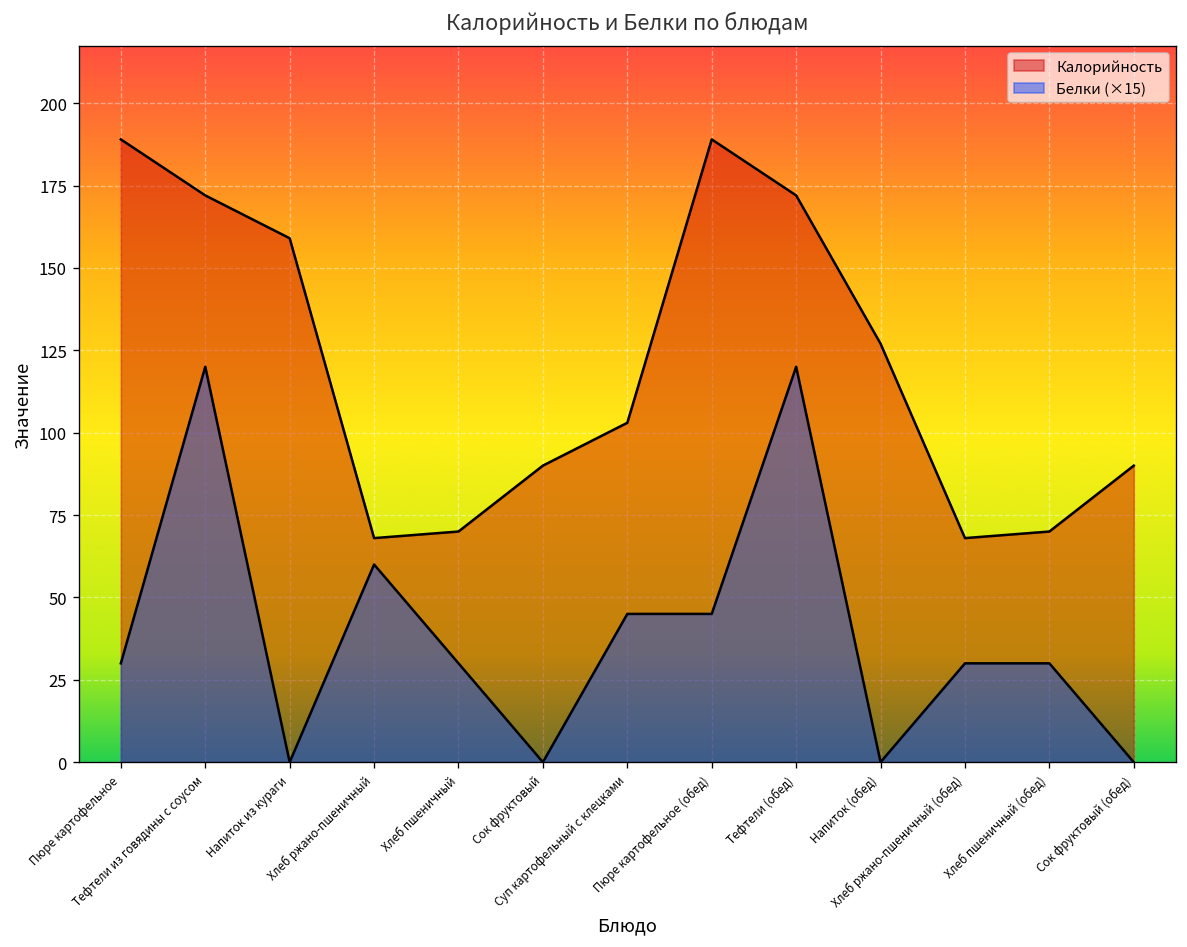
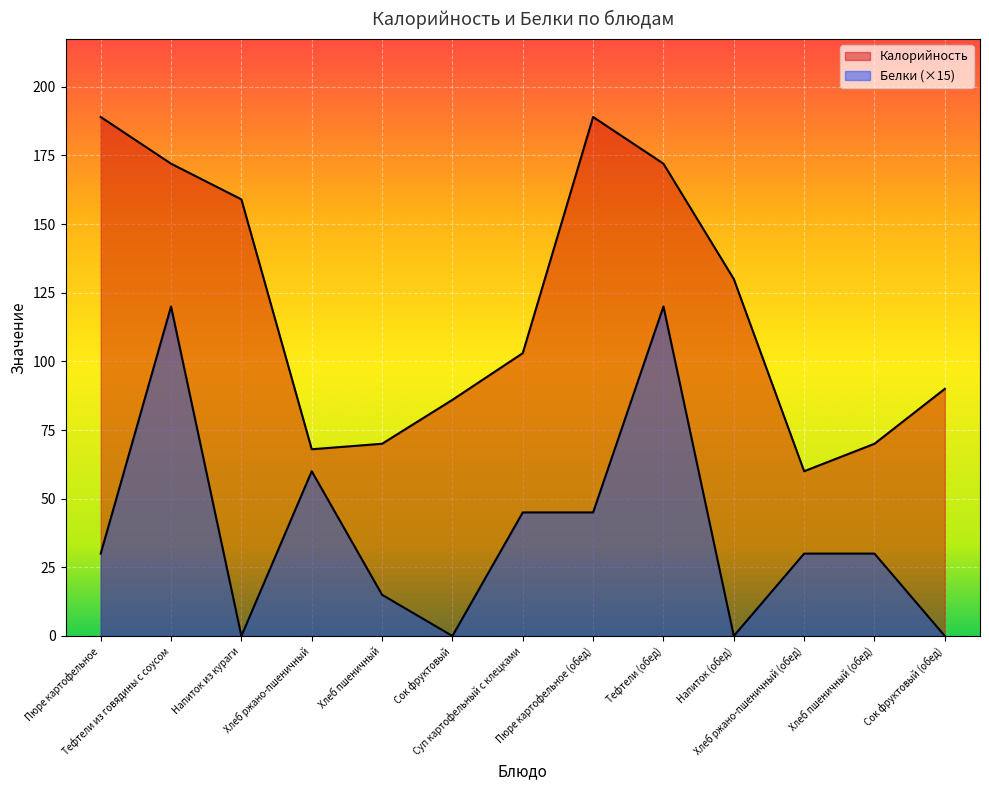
  {
    "Калорийность": {
      "Пюре картофельное": 189,
      "Тефтели из говядины с соусом": 172,
      "Напиток из кураги": 159,
      "Хлеб ржано-пшеничный": 68,
      "Хлеб пшеничный": 70,
-     "Сок фруктовый": 90,
+     "Сок фруктовый": 86,
      "Суп картофельный с клецками": 103,
      "Пюре картофельное (обед)": 189,
      "Тефтели (обед)": 172,
-     "Напиток (обед)": 127,
-     "Хлеб ржано-пшеничный (обед)": 68,
+     "Напиток (обед)": 130,
+     "Хлеб ржано-пшеничный (обед)": 60,
      "Хлеб пшеничный (обед)": 70,
      "Сок фруктовый (обед)": 90
    },
    "Белки (×15)": {
      "Пюре картофельное": 30,
      "Тефтели из говядины с соусом": 120,
      "Напиток из кураги": 0,
      "Хлеб ржано-пшеничный": 60,
-     "Хлеб пшеничный": 30,
+     "Хлеб пшеничный": 15,
      "Сок фруктовый": 0,
      "Суп картофельный с клецками": 45,
      "Пюре картофельное (обед)": 45,
      "Тефтели (обед)": 120,
      "Напиток (обед)": 0,
      "Хлеб ржано-пшеничный (обед)": 30,
      "Хлеб пшеничный (обед)": 30,
      "Сок фруктовый (обед)": 0
    }
  }
